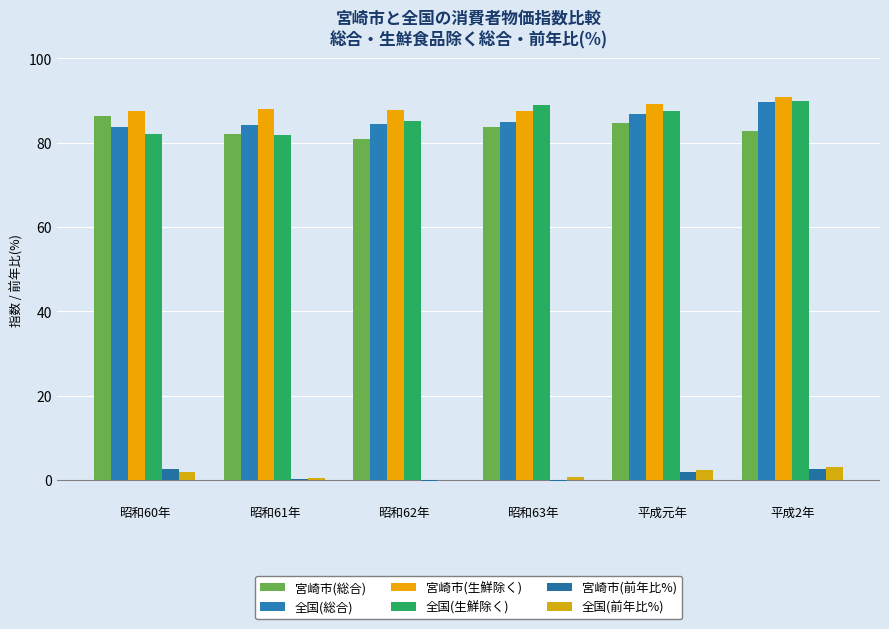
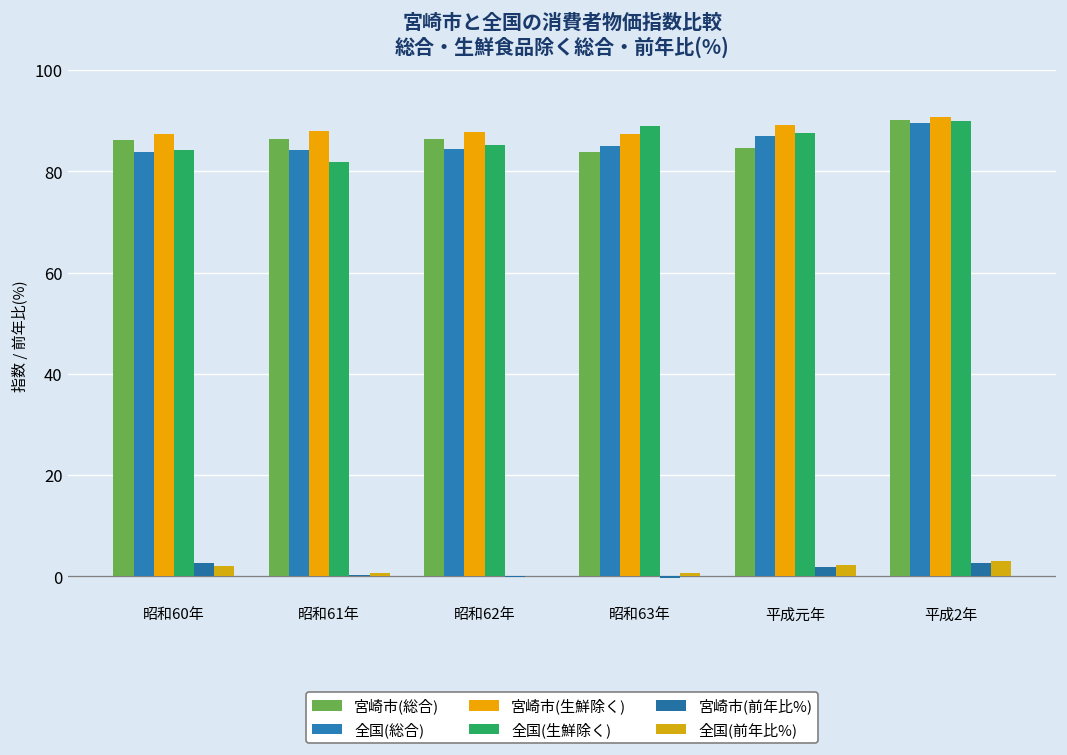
  {
    "宮崎市(総合)": {
      "昭和60年": 86,
-     "昭和61年": 82,
-     "昭和62年": 81,
+     "昭和61年": 87,
+     "昭和62年": 87,
      "昭和63年": 84,
      "平成元年": 85,
-     "平成2年": 83
+     "平成2年": 90
    },
    "全国(生鮮除く)": {
-     "昭和60年": 82,
+     "昭和60年": 84,
      "昭和61年": 82,
      "昭和62年": 85,
      "昭和63年": 89,
      "平成元年": 88,
      "平成2年": 90
    }
  }
